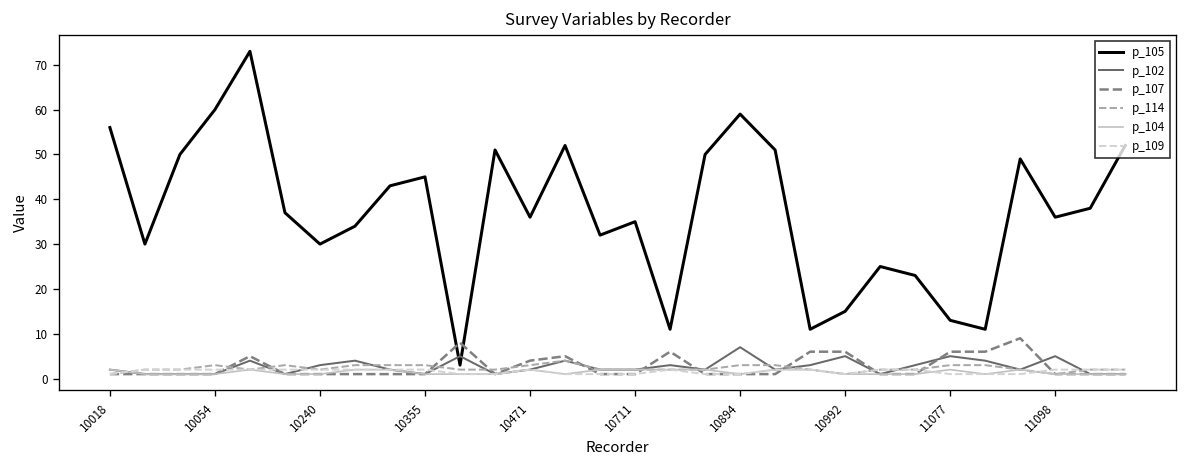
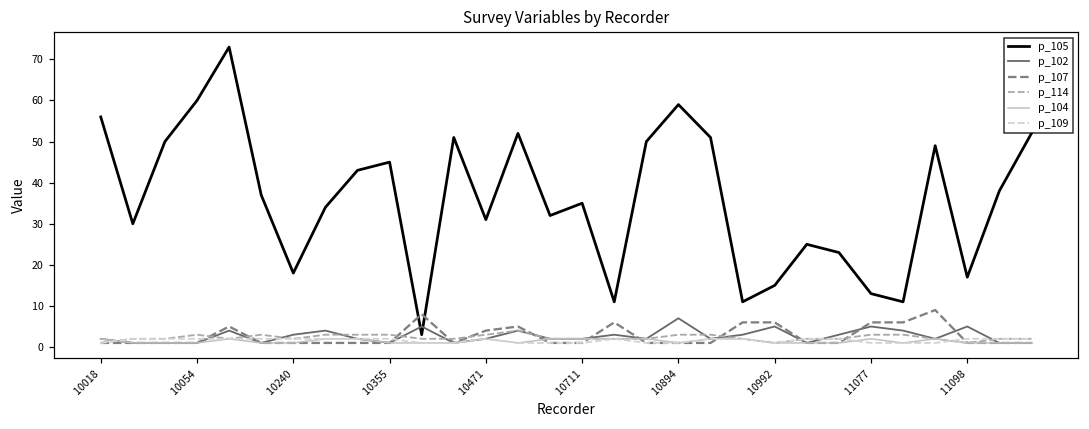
  {
    "p_105": {
      "10018": 56,
      "10054": 60,
-     "10240": 30,
+     "10240": 18,
      "10355": 45,
-     "10471": 36,
+     "10471": 31,
      "10711": 35,
      "10894": 59,
      "10992": 15,
      "11077": 13,
-     "11098": 36
+     "11098": 17
    }
  }
